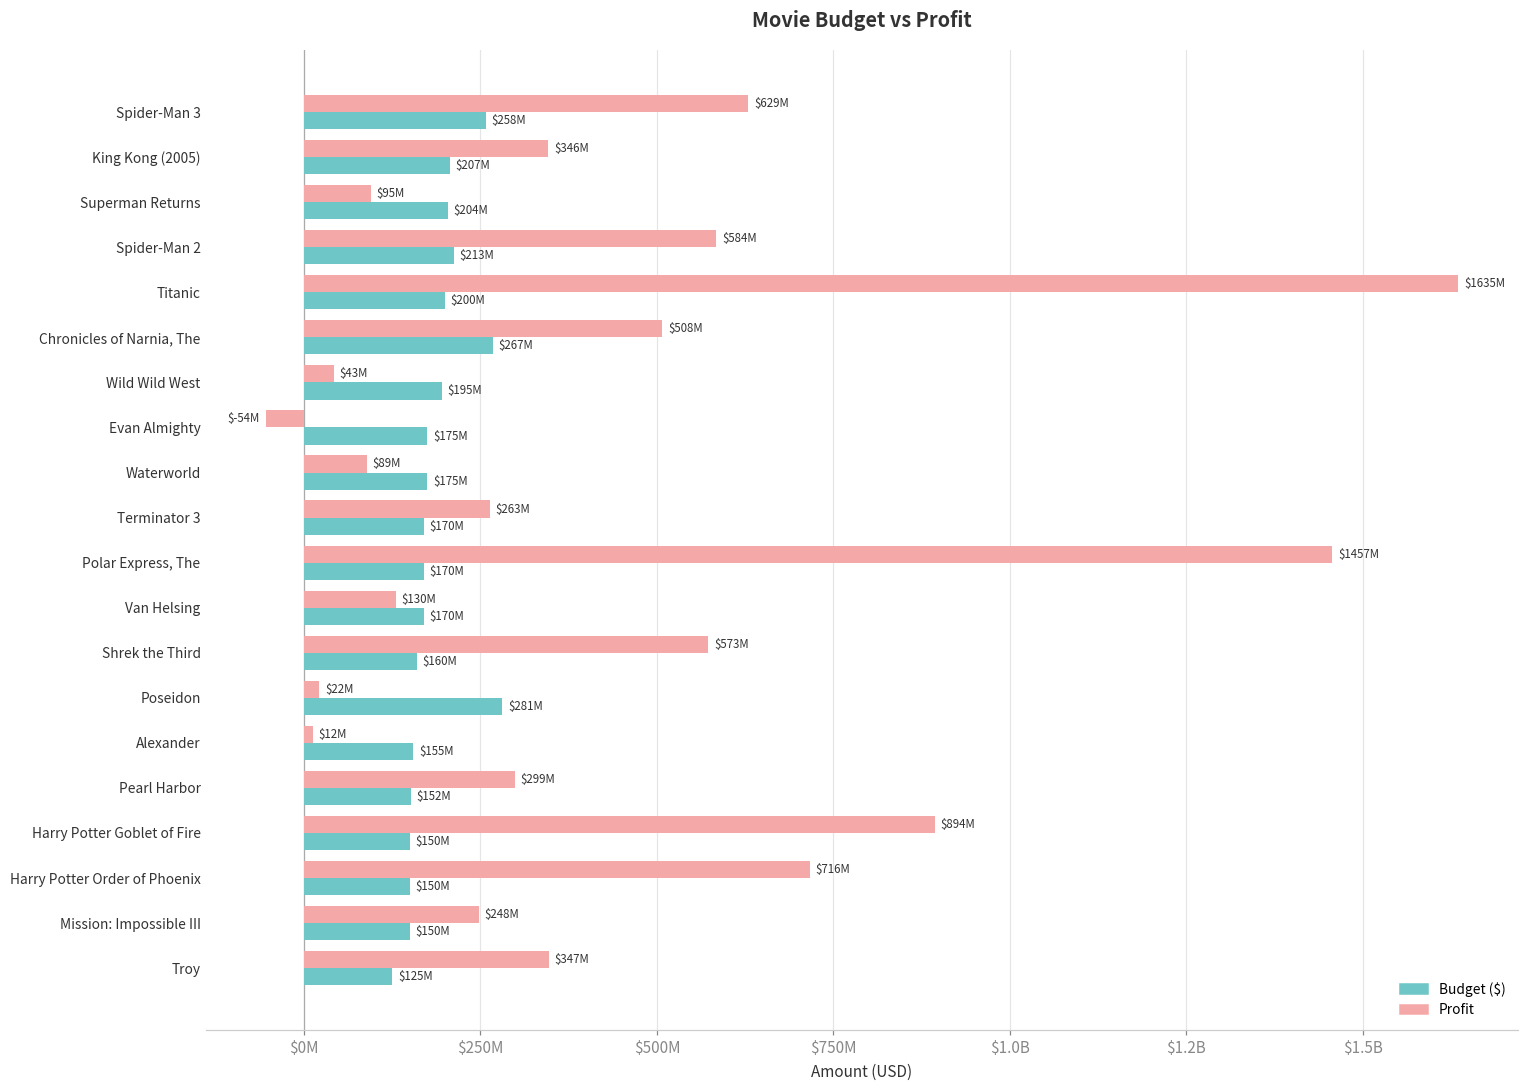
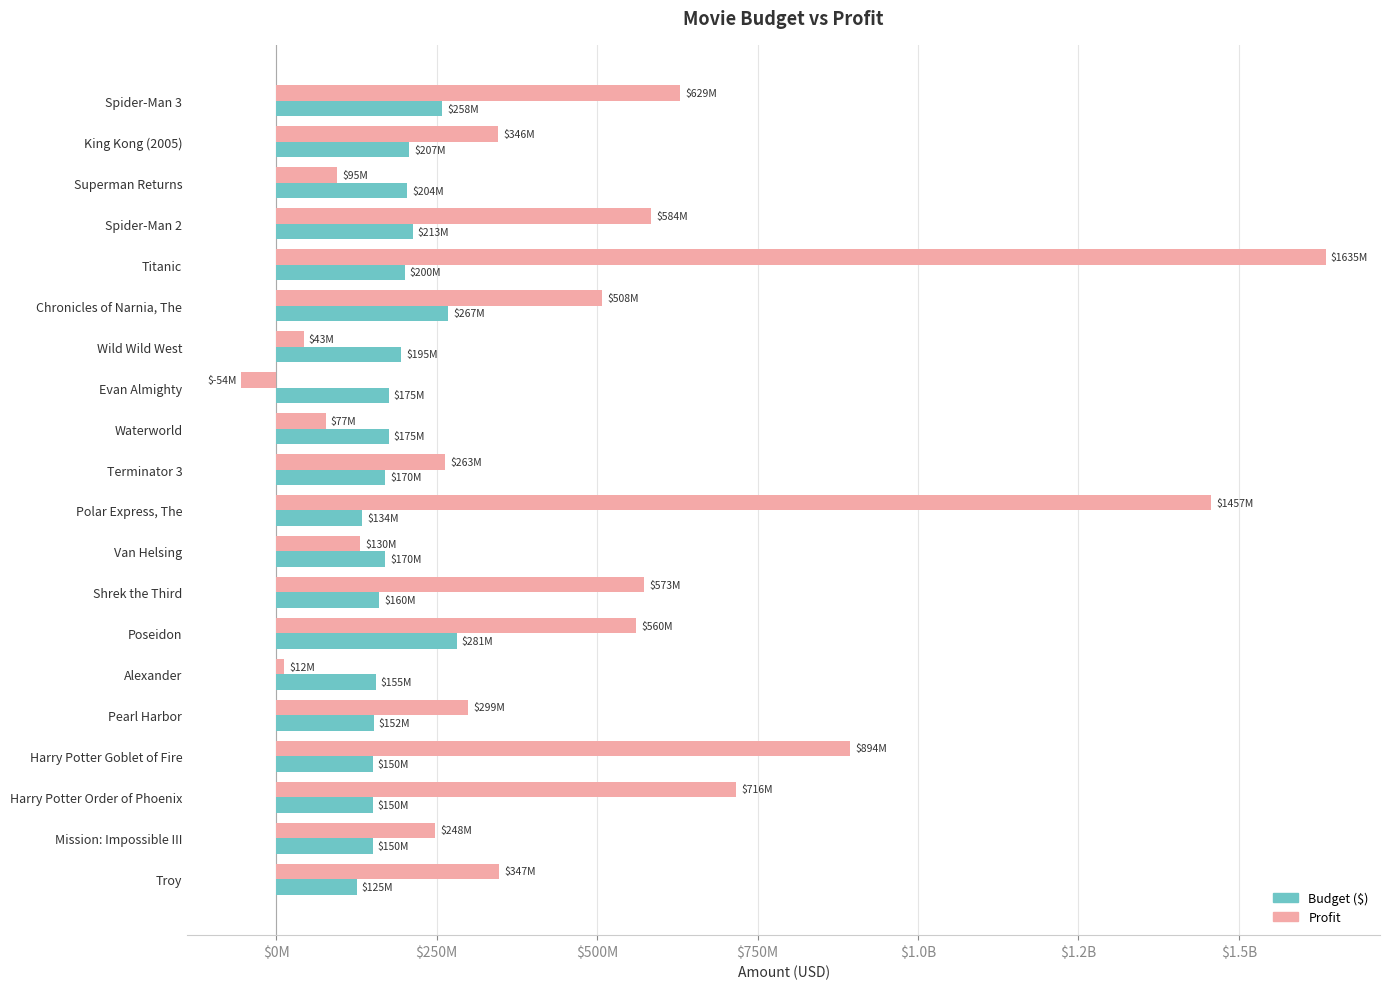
  {
    "Budget ($)": {
      "Spider-Man 3": "$258M",
      "King Kong (2005)": "$207M",
      "Superman Returns": "$204M",
      "Spider-Man 2": "$213M",
      "Titanic": "$200M",
      "Chronicles of Narnia, The": "$267M",
      "Wild Wild West": "$195M",
      "Evan Almighty": "$175M",
      "Waterworld": "$175M",
      "Terminator 3": "$170M",
-     "Polar Express, The": "$170M",
+     "Polar Express, The": "$134M",
      "Van Helsing": "$170M",
      "Shrek the Third": "$160M",
      "Poseidon": "$281M",
      "Alexander": "$155M",
      "Pearl Harbor": "$152M",
      "Harry Potter Goblet of Fire": "$150M",
      "Harry Potter Order of Phoenix": "$150M",
      "Mission: Impossible III": "$150M",
      "Troy": "$125M"
    },
    "Profit": {
      "Spider-Man 3": "$629M",
      "King Kong (2005)": "$346M",
      "Superman Returns": "$95M",
      "Spider-Man 2": "$584M",
      "Titanic": "$1635M",
      "Chronicles of Narnia, The": "$508M",
      "Wild Wild West": "$43M",
      "Evan Almighty": "$-54M",
-     "Waterworld": "$89M",
+     "Waterworld": "$77M",
      "Terminator 3": "$263M",
      "Polar Express, The": "$1457M",
      "Van Helsing": "$130M",
      "Shrek the Third": "$573M",
-     "Poseidon": "$22M",
+     "Poseidon": "$560M",
      "Alexander": "$12M",
      "Pearl Harbor": "$299M",
      "Harry Potter Goblet of Fire": "$894M",
      "Harry Potter Order of Phoenix": "$716M",
      "Mission: Impossible III": "$248M",
      "Troy": "$347M"
    }
  }
